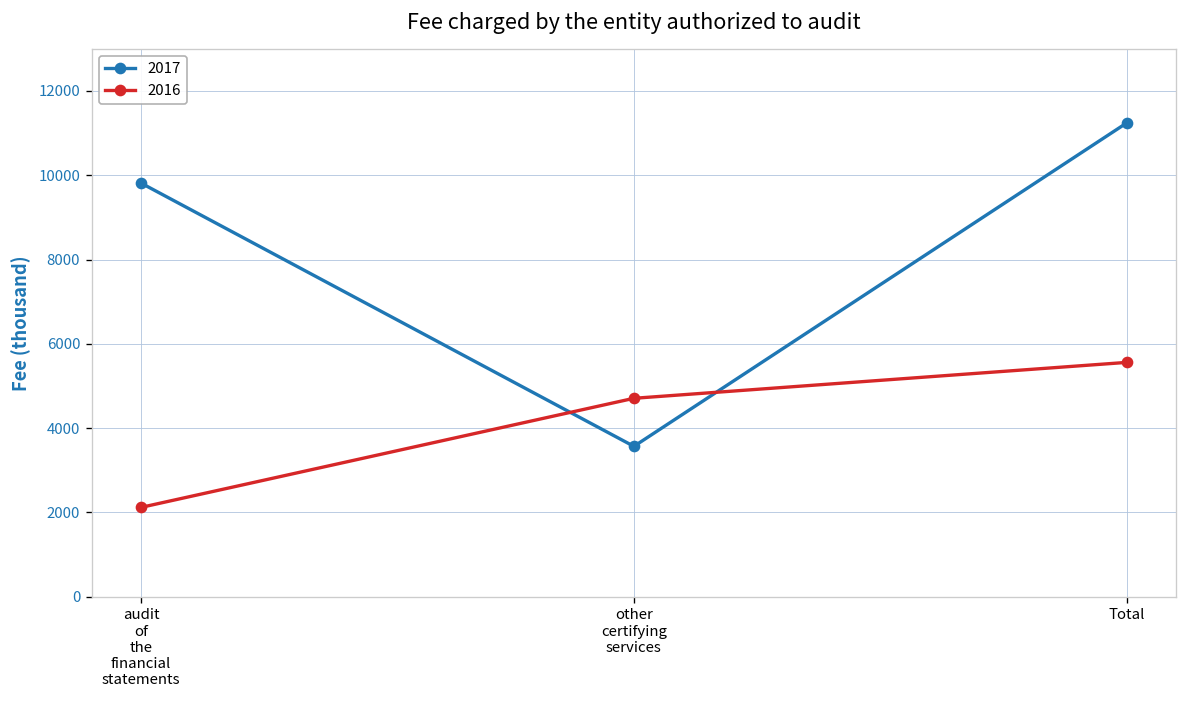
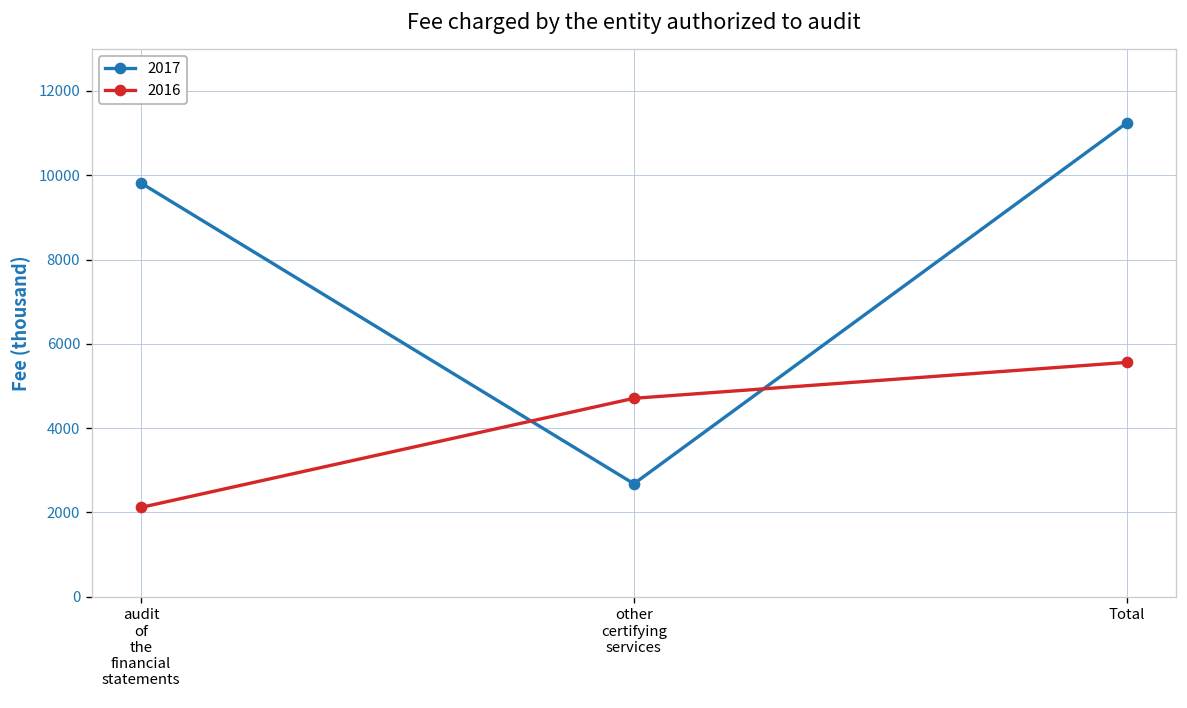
  {
    "2017": {
      "audit of the financial statements": 9800,
-     "other certifying services": 3600,
+     "other certifying services": 2700,
      "Total": 11200
    },
    "2016": {
      "audit of the financial statements": 2100,
      "other certifying services": 4700,
      "Total": 5600
    }
  }
